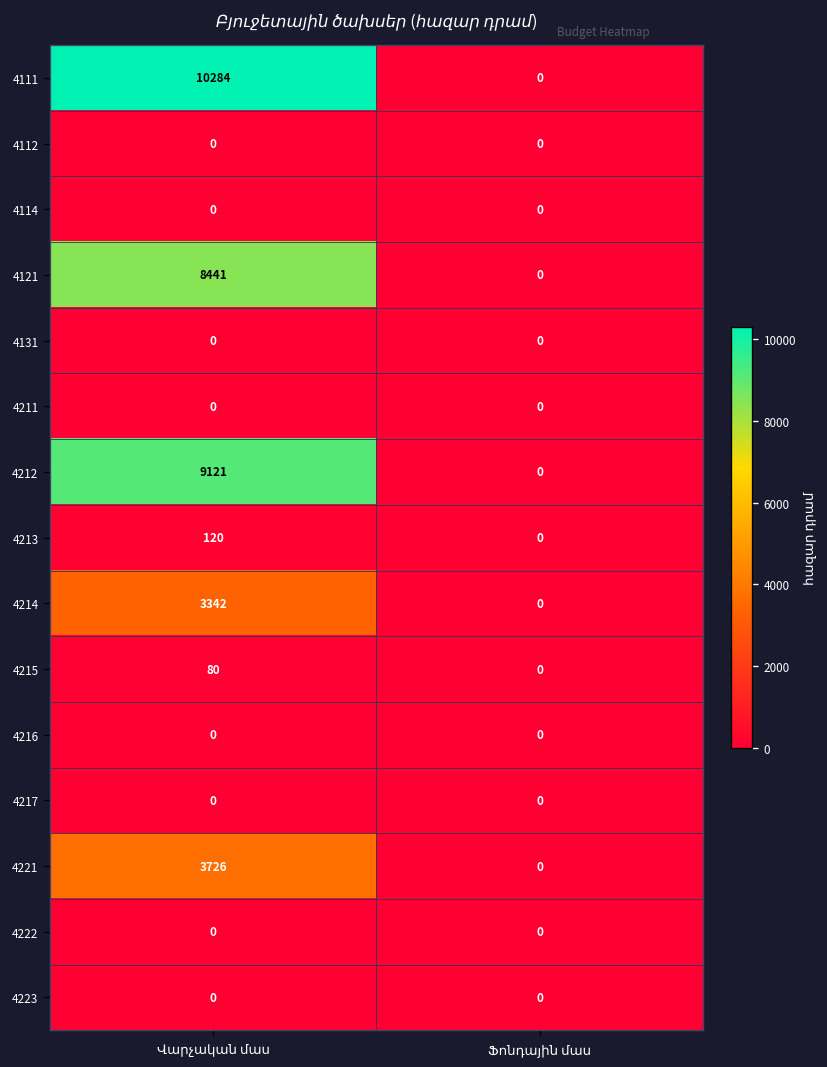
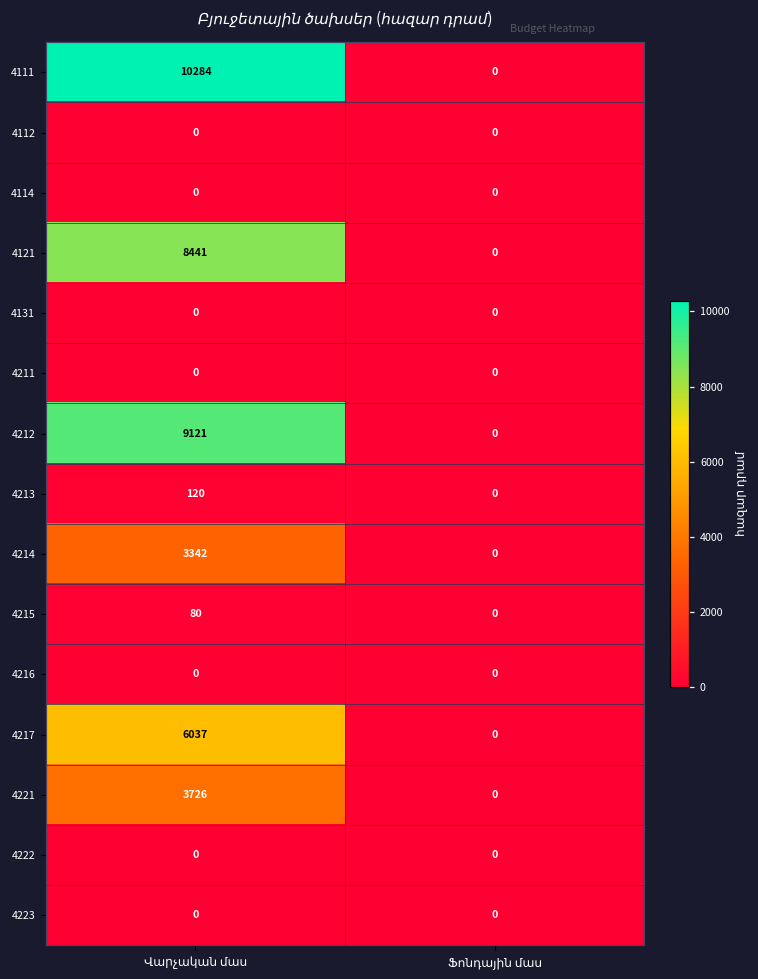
  {
    "4111": {
      "Վարչական մաս": 10284,
      "Ֆոնդային մաս": 0
    },
    "4112": {
      "Վարչական մաս": 0,
      "Ֆոնդային մաս": 0
    },
    "4114": {
      "Վարչական մաս": 0,
      "Ֆոնդային մաս": 0
    },
    "4121": {
      "Վարչական մաս": 8441,
      "Ֆոնդային մաս": 0
    },
    "4131": {
      "Վարչական մաս": 0,
      "Ֆոնդային մաս": 0
    },
    "4211": {
      "Վարչական մաս": 0,
      "Ֆոնդային մաս": 0
    },
    "4212": {
      "Վարչական մաս": 9121,
      "Ֆոնդային մաս": 0
    },
    "4213": {
      "Վարչական մաս": 120,
      "Ֆոնդային մաս": 0
    },
    "4214": {
      "Վարչական մաս": 3342,
      "Ֆոնդային մաս": 0
    },
    "4215": {
      "Վարչական մաս": 80,
      "Ֆոնդային մաս": 0
    },
    "4216": {
      "Վարչական մաս": 0,
      "Ֆոնդային մաս": 0
    },
    "4217": {
-     "Վարչական մաս": 0,
+     "Վարչական մաս": 6037,
      "Ֆոնդային մաս": 0
    },
    "4221": {
      "Վարչական մաս": 3726,
      "Ֆոնդային մաս": 0
    },
    "4222": {
      "Վարչական մաս": 0,
      "Ֆոնդային մաս": 0
    },
    "4223": {
      "Վարչական մաս": 0,
      "Ֆոնդային մաս": 0
    }
  }
